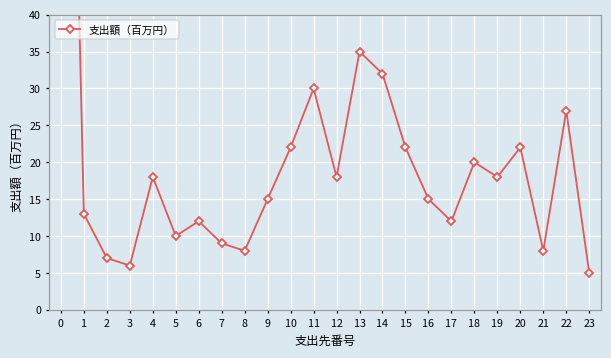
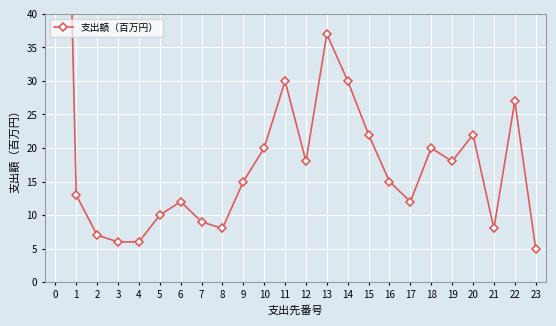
  {
    "1": 13,
    "2": 7,
    "3": 6,
-   "4": 18,
+   "4": 6,
    "5": 10,
    "6": 12,
    "7": 9,
    "8": 8,
    "9": 15,
-   "10": 22,
+   "10": 20,
    "11": 30,
    "12": 18,
-   "13": 35,
-   "14": 32,
+   "13": 37,
+   "14": 30,
    "15": 22,
    "16": 15,
    "17": 12,
    "18": 20,
    "19": 18,
    "20": 22,
    "21": 8,
    "22": 27,
    "23": 5
  }
